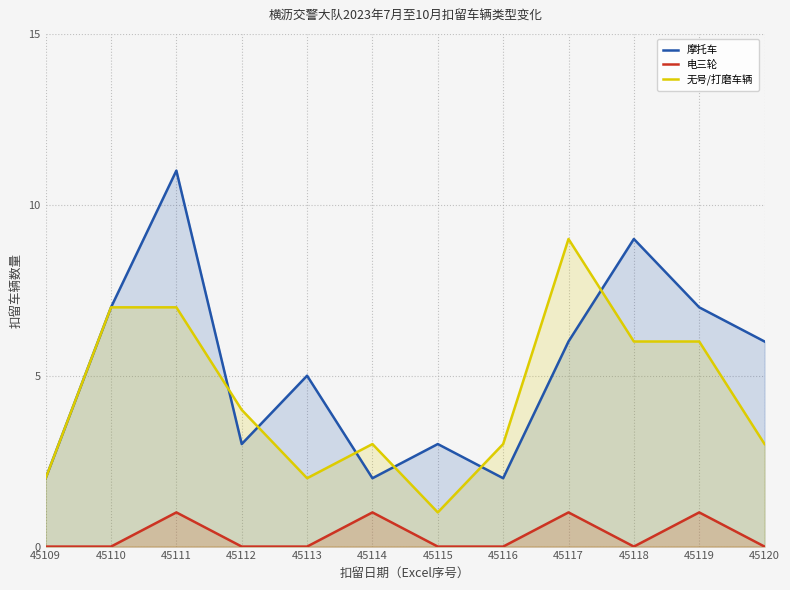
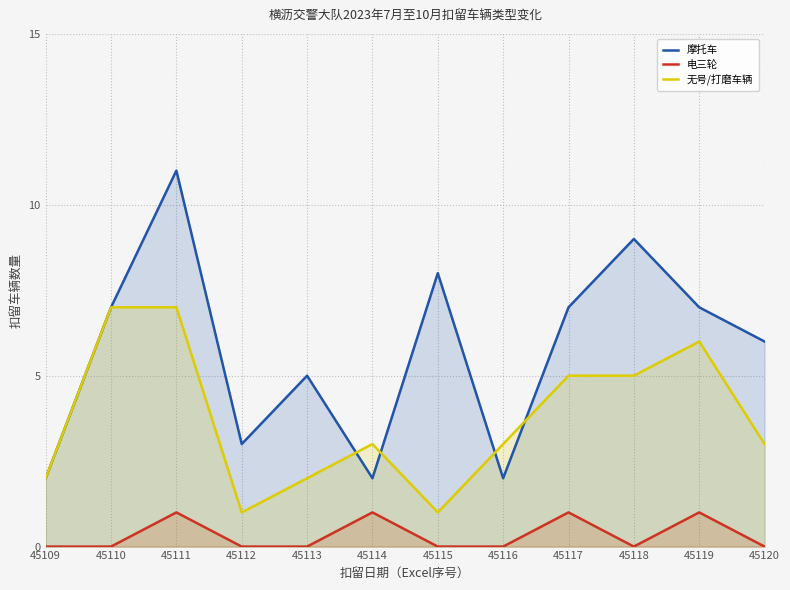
  {
    "摩托车": {
      "45111": 11,
      "45112": 3,
      "45113": 5,
      "45114": 2,
-     "45115": 3,
+     "45115": 8,
      "45116": 2,
-     "45117": 6,
+     "45117": 7,
      "45118": 9,
      "45119": 7,
      "45120": 6
    },
    "电三轮": {
      "45109": 0,
      "45110": 0,
      "45111": 1,
      "45112": 0,
      "45113": 0,
      "45114": 1,
      "45115": 0,
      "45116": 0,
      "45117": 1,
      "45118": 0,
      "45119": 1,
      "45120": 0
    },
    "无号/打磨车辆": {
      "45111": 7,
-     "45112": 4,
+     "45112": 1,
      "45113": 2,
      "45114": 3,
      "45115": 1,
      "45116": 3,
-     "45117": 9,
-     "45118": 6,
+     "45117": 5,
+     "45118": 5,
      "45119": 6,
      "45120": 3
    }
  }
